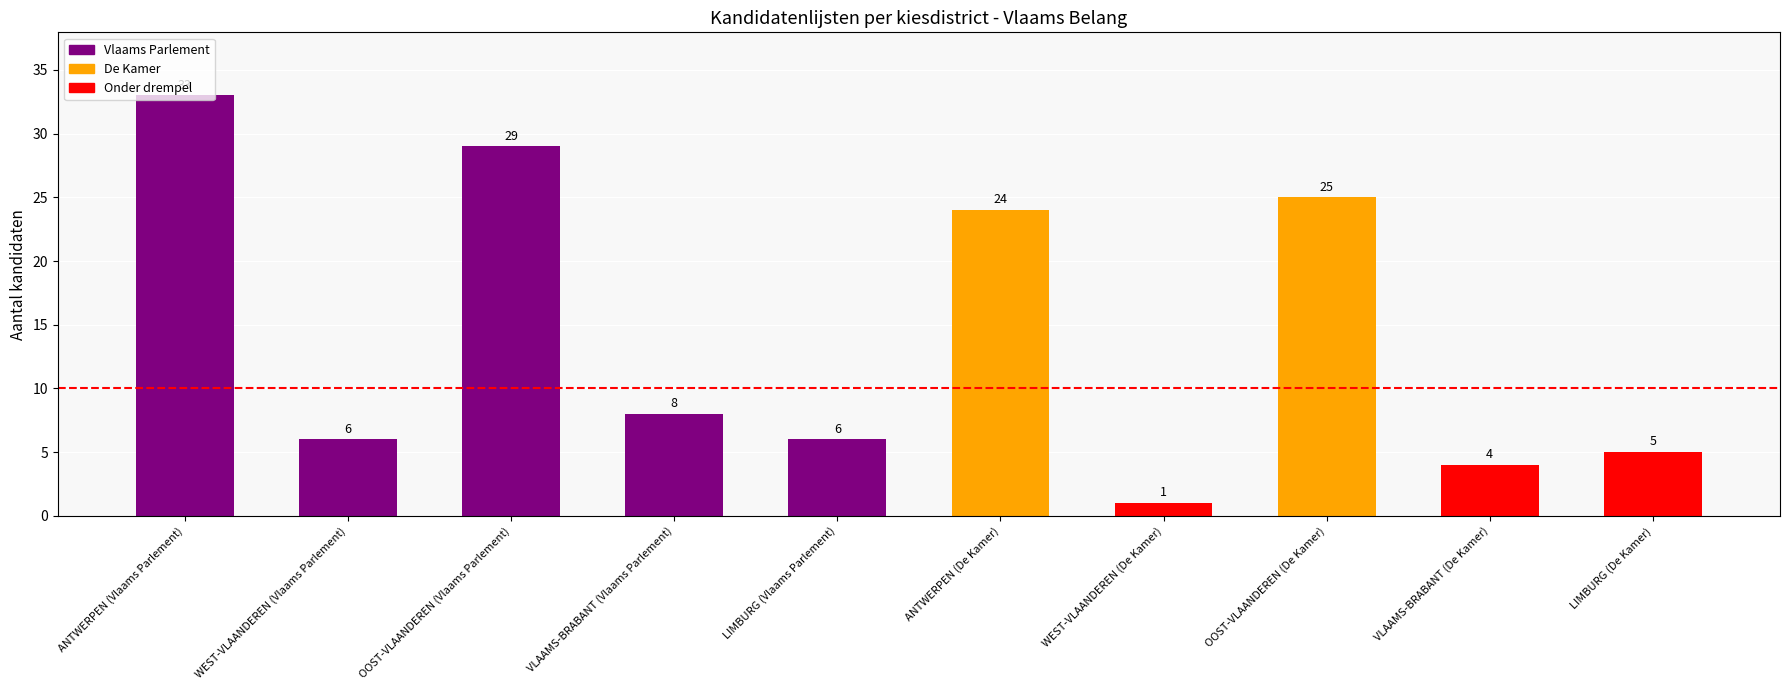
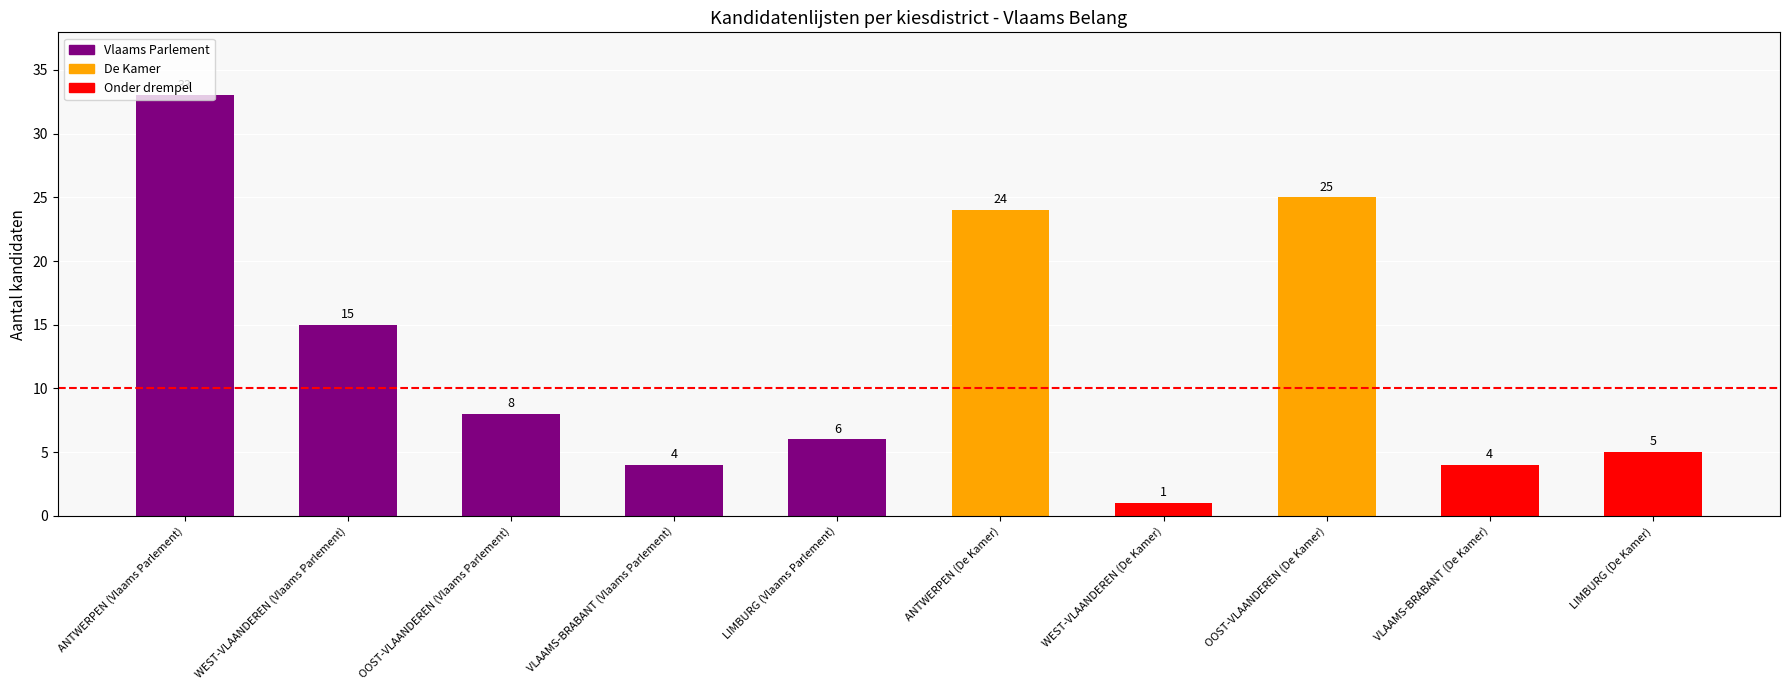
  {
-   "WEST-VLAANDEREN (Vlaams Parlement)": 6,
-   "OOST-VLAANDEREN (Vlaams Parlement)": 29,
-   "VLAAMS-BRABANT (Vlaams Parlement)": 8,
+   "WEST-VLAANDEREN (Vlaams Parlement)": 15,
+   "OOST-VLAANDEREN (Vlaams Parlement)": 8,
+   "VLAAMS-BRABANT (Vlaams Parlement)": 4,
    "LIMBURG (Vlaams Parlement)": 6,
    "ANTWERPEN (De Kamer)": 24,
    "WEST-VLAANDEREN (De Kamer)": 1,
    "OOST-VLAANDEREN (De Kamer)": 25,
    "VLAAMS-BRABANT (De Kamer)": 4,
    "LIMBURG (De Kamer)": 5
  }
